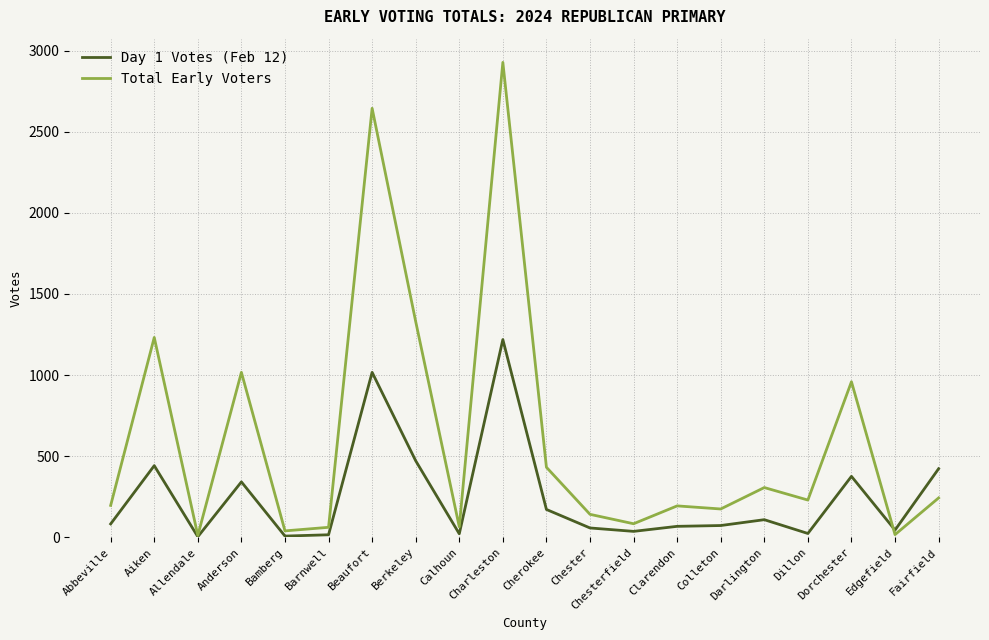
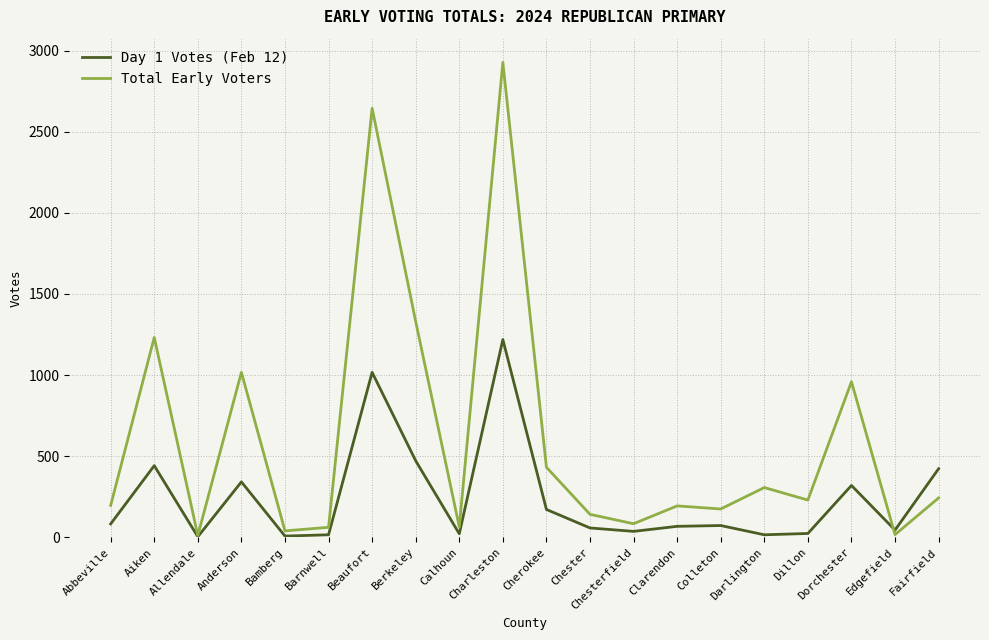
  {
    "Day 1 Votes (Feb 12)": {
      "Abbeville": 80,
      "Aiken": 440,
      "Anderson": 340,
      "Bamberg": 10,
      "Barnwell": 20,
      "Beaufort": 1020,
      "Berkeley": 470,
      "Calhoun": 20,
      "Charleston": 1220,
      "Cherokee": 170,
      "Chester": 60,
      "Chesterfield": 40,
      "Clarendon": 70,
      "Colleton": 70,
-     "Darlington": 110,
+     "Darlington": 20,
      "Dillon": 20,
-     "Dorchester": 380,
+     "Dorchester": 320,
      "Edgefield": 50,
      "Fairfield": 420
    },
    "Total Early Voters": {
      "Abbeville": 200,
      "Aiken": 1230,
      "Anderson": 1020,
      "Bamberg": 40,
      "Barnwell": 60,
      "Beaufort": 2640,
      "Berkeley": 1330,
      "Calhoun": 70,
      "Charleston": 2930,
      "Cherokee": 430,
      "Chester": 140,
      "Chesterfield": 80,
      "Clarendon": 190,
      "Colleton": 180,
      "Darlington": 310,
      "Dillon": 230,
      "Dorchester": 960,
      "Edgefield": 20,
      "Fairfield": 240
    }
  }
